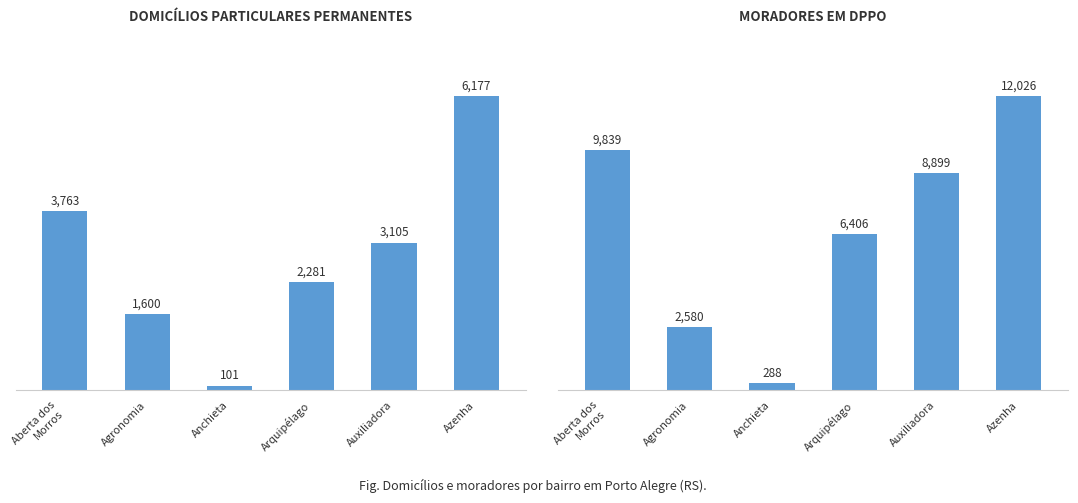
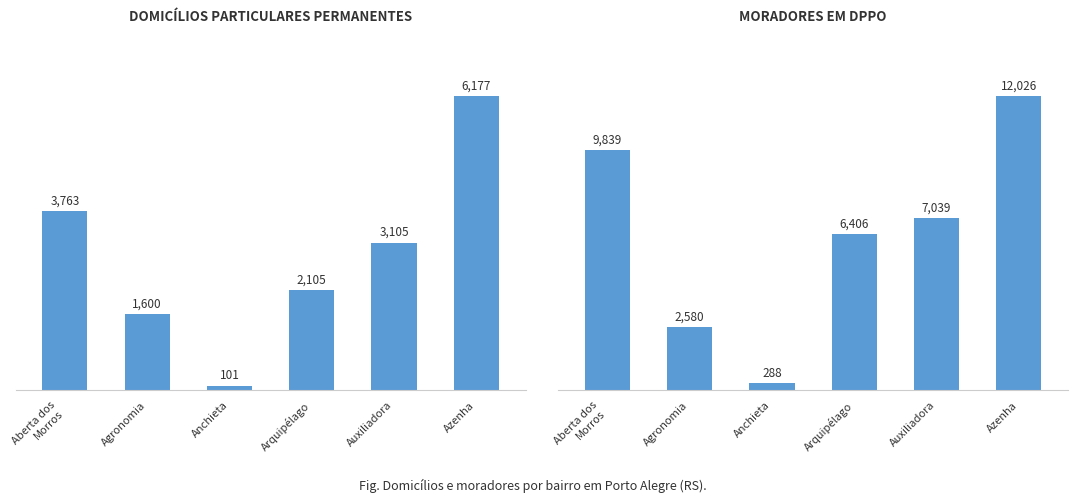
  {
    "DOMICÍLIOS PARTICULARES PERMANENTES": {
      "Aberta dos Morros": "3,763",
      "Agronomia": "1,600",
      "Anchieta": "101",
-     "Arquipélago": "2,281",
+     "Arquipélago": "2,105",
      "Auxiliadora": "3,105",
      "Azenha": "6,177"
    },
    "MORADORES EM DPPO": {
      "Aberta dos Morros": "9,839",
      "Agronomia": "2,580",
      "Anchieta": "288",
      "Arquipélago": "6,406",
-     "Auxiliadora": "8,899",
+     "Auxiliadora": "7,039",
      "Azenha": "12,026"
    }
  }
